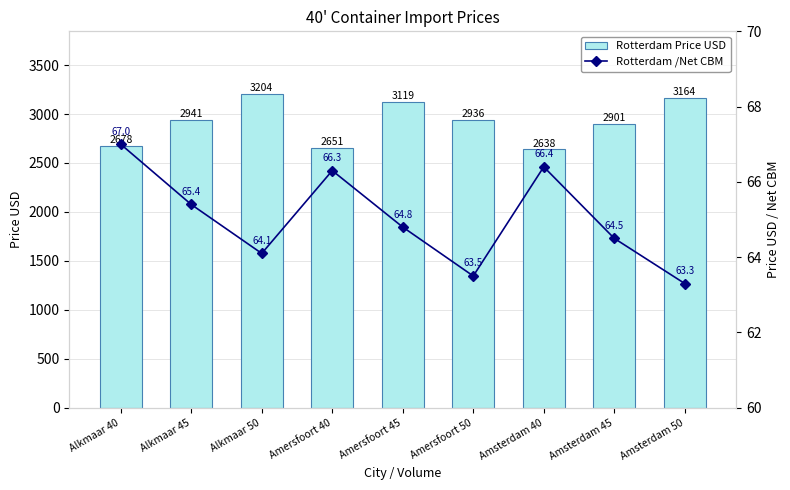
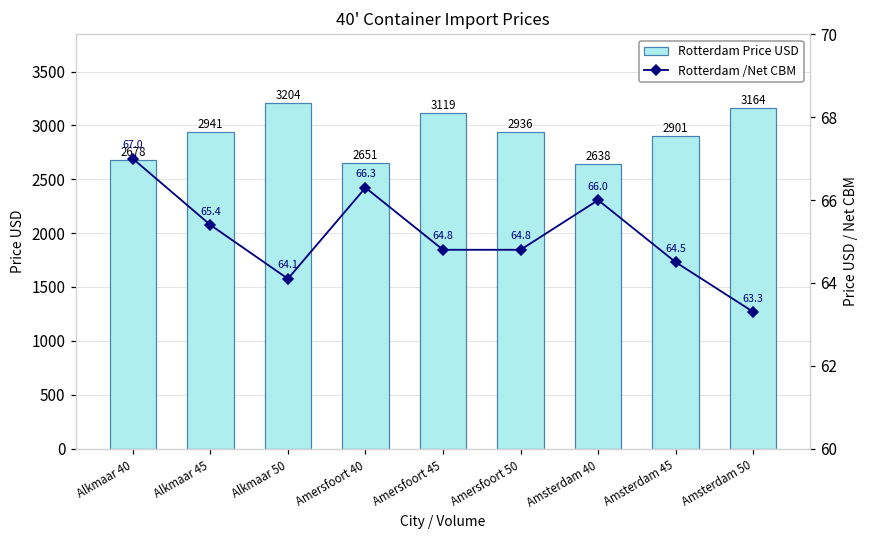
  {
    "Rotterdam Price USD": {
      "Alkmaar 45": 2941,
      "Alkmaar 50": 3204,
      "Amersfoort 40": 2651,
      "Amersfoort 45": 3119,
      "Amersfoort 50": 2936,
      "Amsterdam 40": 2638,
      "Amsterdam 45": 2901,
      "Amsterdam 50": 3164
    },
    "Rotterdam /Net CBM": {
      "Alkmaar 45": 65.4,
      "Alkmaar 50": 64.1,
      "Amersfoort 40": 66.3,
      "Amersfoort 45": 64.8,
-     "Amersfoort 50": 63.5,
-     "Amsterdam 40": 66.4,
+     "Amersfoort 50": 64.8,
+     "Amsterdam 40": 66.0,
      "Amsterdam 45": 64.5,
      "Amsterdam 50": 63.3
    }
  }
